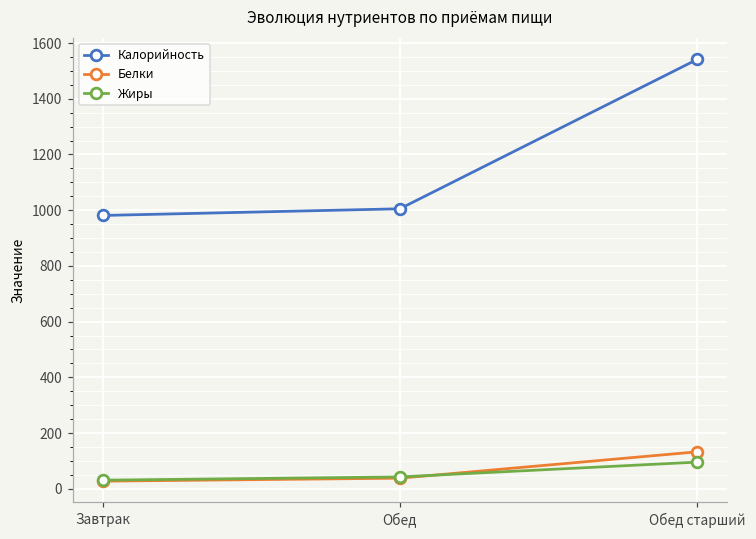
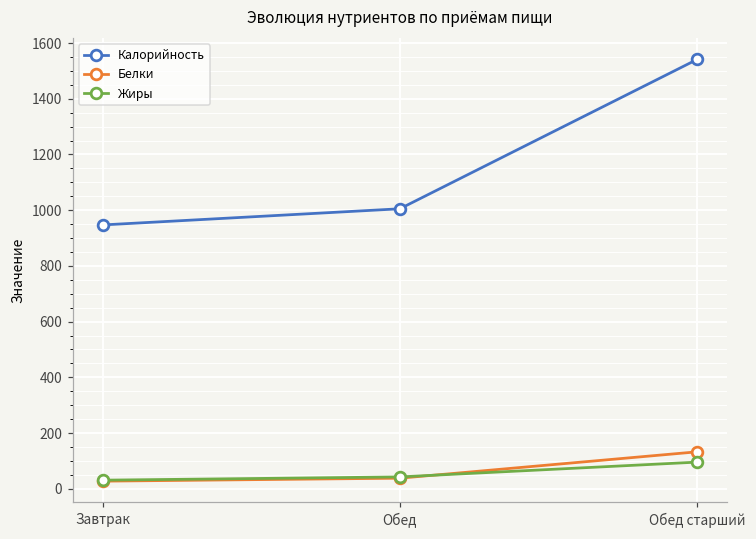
  {
    "Калорийность": {
-     "Завтрак": 980,
+     "Завтрак": 950,
      "Обед": 1010,
      "Обед старший": 1540
    },
    "Белки": {
      "Обед старший": 130
    },
    "Жиры": {
      "Обед старший": 100
    }
  }
